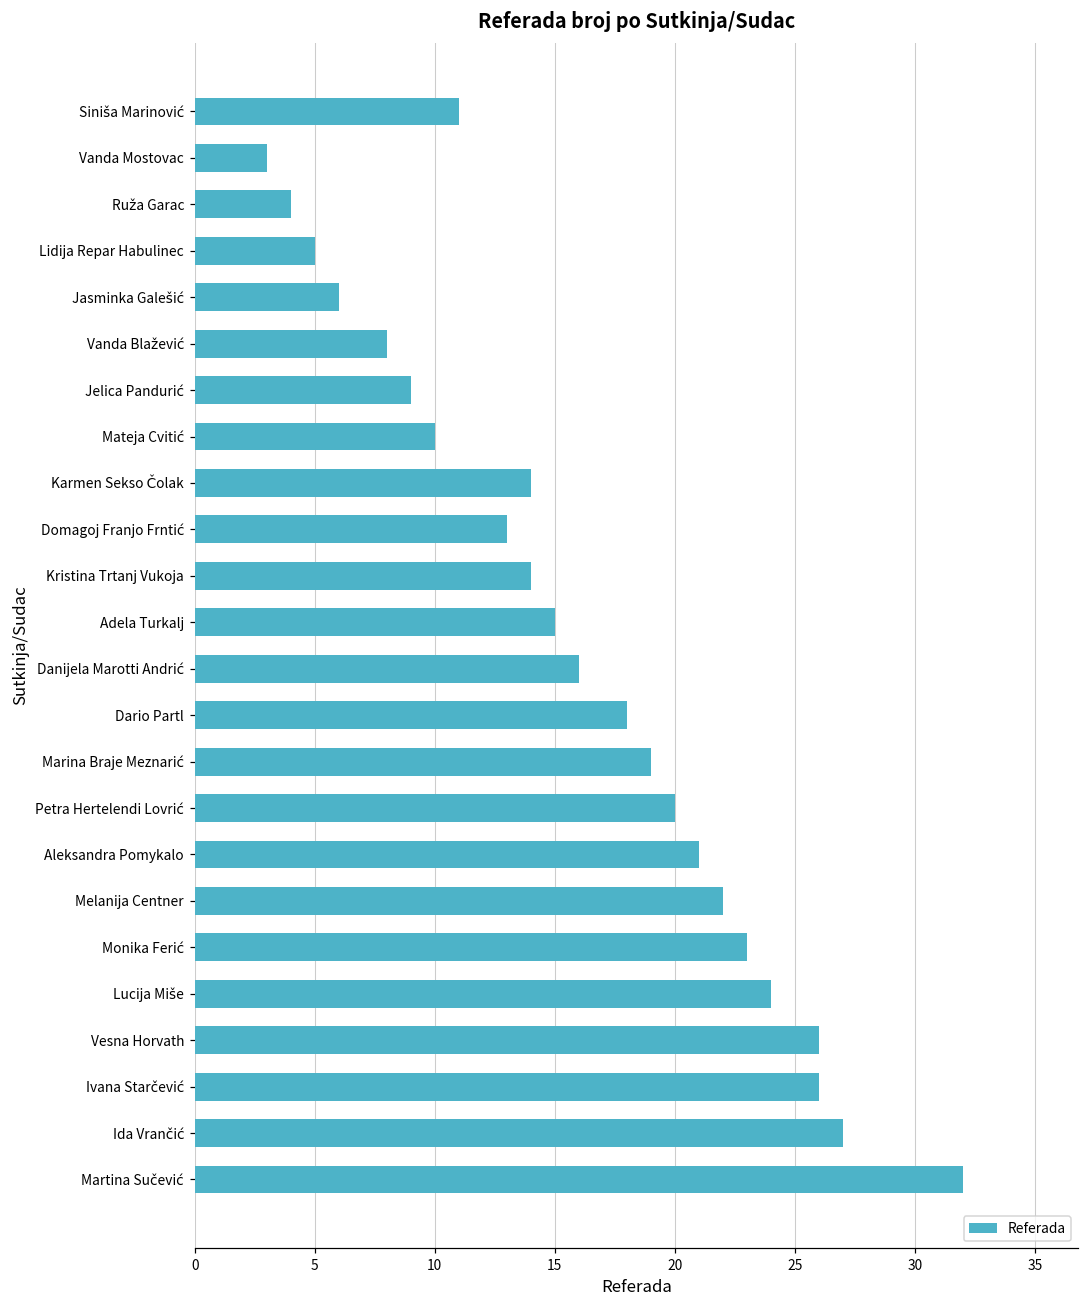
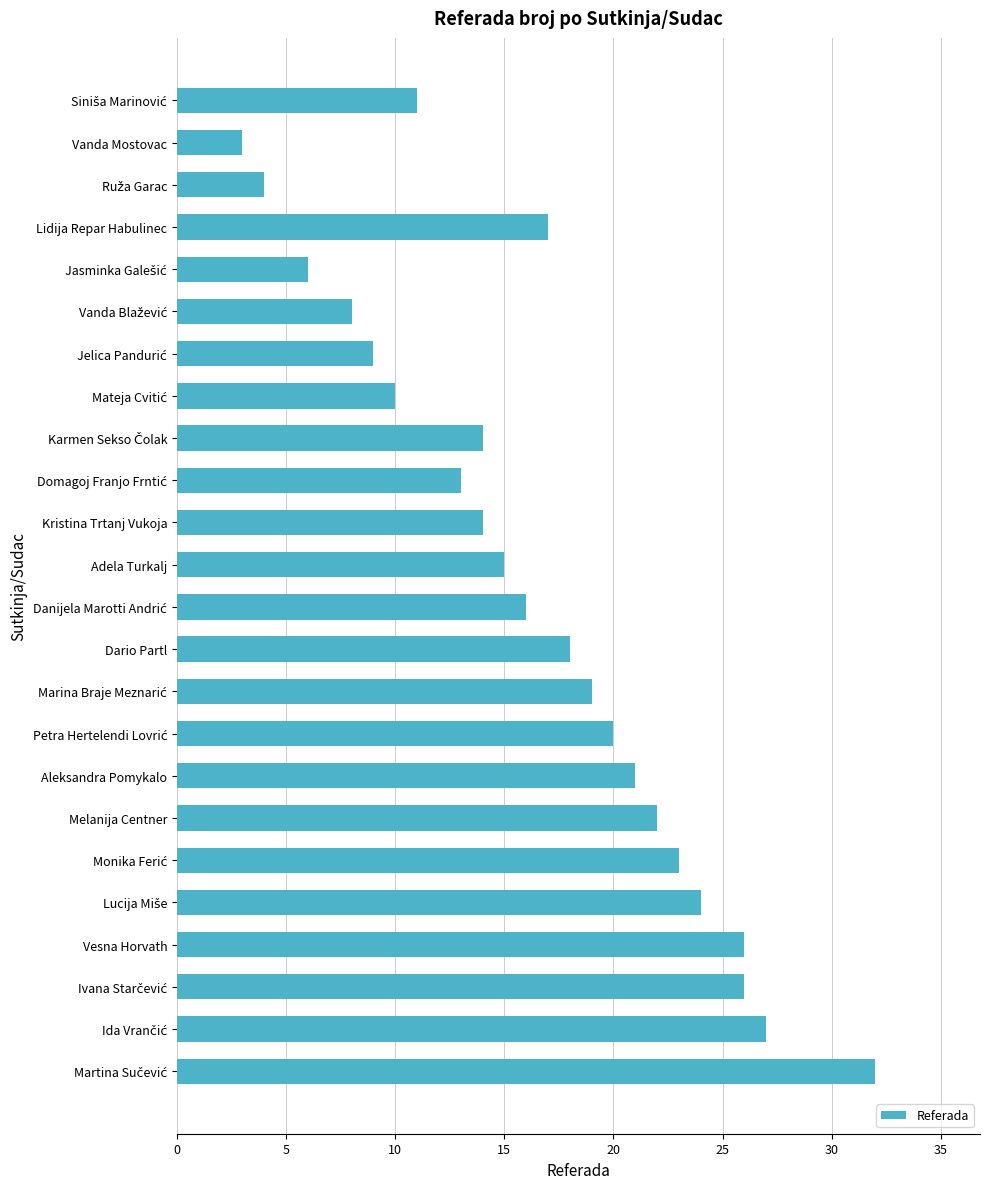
  {
    "Siniša Marinović": 11,
    "Vanda Mostovac": 3,
    "Ruža Garac": 4,
-   "Lidija Repar Habulinec": 5,
+   "Lidija Repar Habulinec": 17,
    "Jasminka Galešić": 6,
    "Vanda Blažević": 8,
    "Jelica Pandurić": 9,
    "Mateja Cvitić": 10,
    "Karmen Sekso Čolak": 14,
    "Domagoj Franjo Frntić": 13,
    "Kristina Trtanj Vukoja": 14,
    "Adela Turkalj": 15,
    "Danijela Marotti Andrić": 16,
    "Dario Partl": 18,
    "Marina Braje Meznarić": 19,
    "Petra Hertelendi Lovrić": 20,
    "Aleksandra Pomykalo": 21,
    "Melanija Centner": 22,
    "Monika Ferić": 23,
    "Lucija Miše": 24,
    "Vesna Horvath": 26,
    "Ivana Starčević": 26,
    "Ida Vrančić": 27,
    "Martina Sučević": 32
  }
